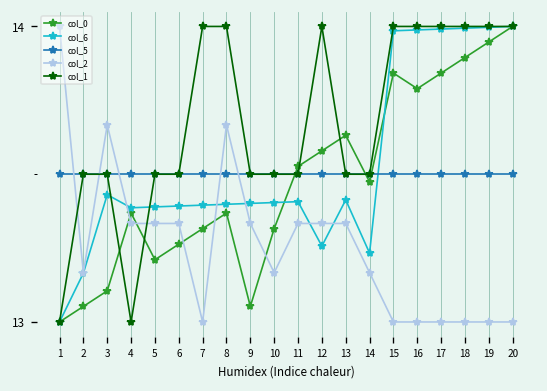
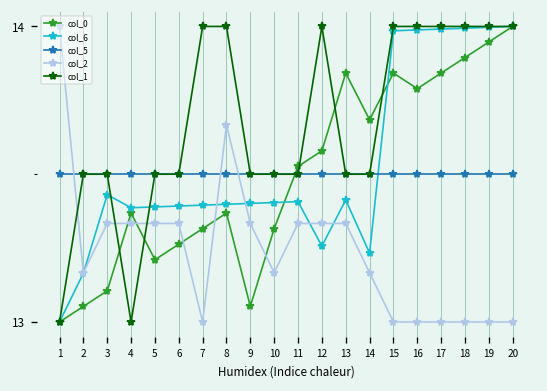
  {
    "col_0": {
      "2": 13.05,
      "3": 13.11,
      "4": 13.37,
      "5": 13.21,
      "6": 13.26,
      "7": 13.32,
      "8": 13.37,
      "9": 13.05,
      "10": 13.32,
      "11": 13.53,
      "12": 13.58,
-     "13": 13.63,
-     "14": 13.47,
+     "13": 13.84,
+     "14": 13.68,
      "15": 13.84,
      "16": 13.79,
      "17": 13.84,
      "18": 13.89,
      "19": 13.95
    },
    "col_6": {
      "3": 13.43,
      "4": 13.39,
      "5": 13.39,
      "6": 13.39,
      "7": 13.40,
      "8": 13.40,
      "9": 13.40,
      "10": 13.40,
      "11": 13.41,
      "12": 13.26,
      "13": 13.41,
      "14": 13.23,
      "15": 13.99,
      "16": 13.99
    },
    "col_5": {
      "1": 13.50,
      "4": 13.50,
      "7": 13.50,
      "8": 13.50,
      "12": 13.50,
      "15": 13.50,
      "16": 13.50,
      "17": 13.50,
      "18": 13.50,
      "19": 13.50,
      "20": 13.50
    },
    "col_2": {
-     "3": 13.67,
+     "3": 13.33,
      "4": 13.33,
      "5": 13.33,
      "6": 13.33,
      "7": 13.00,
      "8": 13.67,
      "9": 13.33,
      "10": 13.17,
      "11": 13.33,
      "12": 13.33,
      "13": 13.33,
      "14": 13.17,
      "15": 13.00,
      "16": 13.00,
      "17": 13.00,
      "18": 13.00,
      "19": 13.00,
      "20": 13.00
    },
    "col_1": {
      "4": 13.00,
      "7": 14.00,
      "8": 14.00,
      "12": 14.00,
      "15": 14.00,
      "16": 14.00
    }
  }
